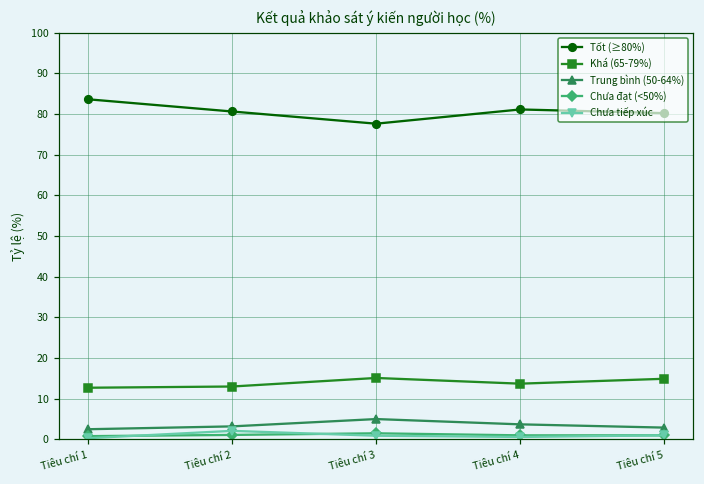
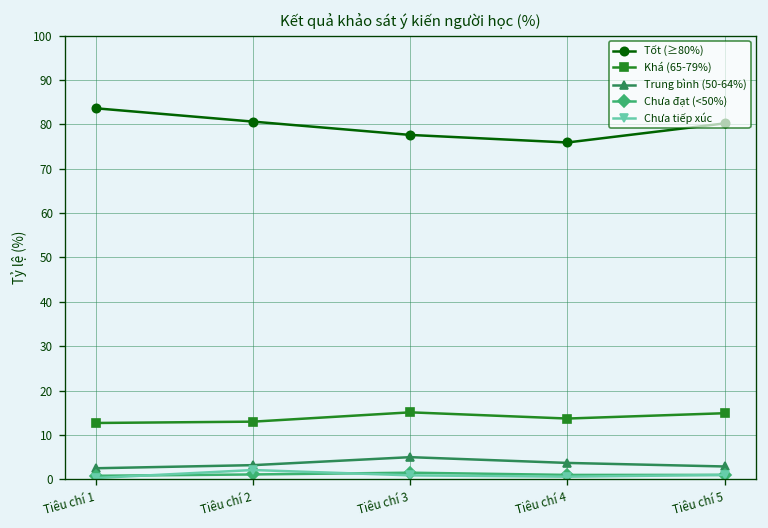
  {
    "Tốt (≥80%)": {
      "Tiêu chí 1": 84,
      "Tiêu chí 2": 81,
      "Tiêu chí 3": 78,
-     "Tiêu chí 4": 81
+     "Tiêu chí 4": 76
    },
    "Chưa tiếp xúc": {
      "Tiêu chí 2": 2
    }
  }
